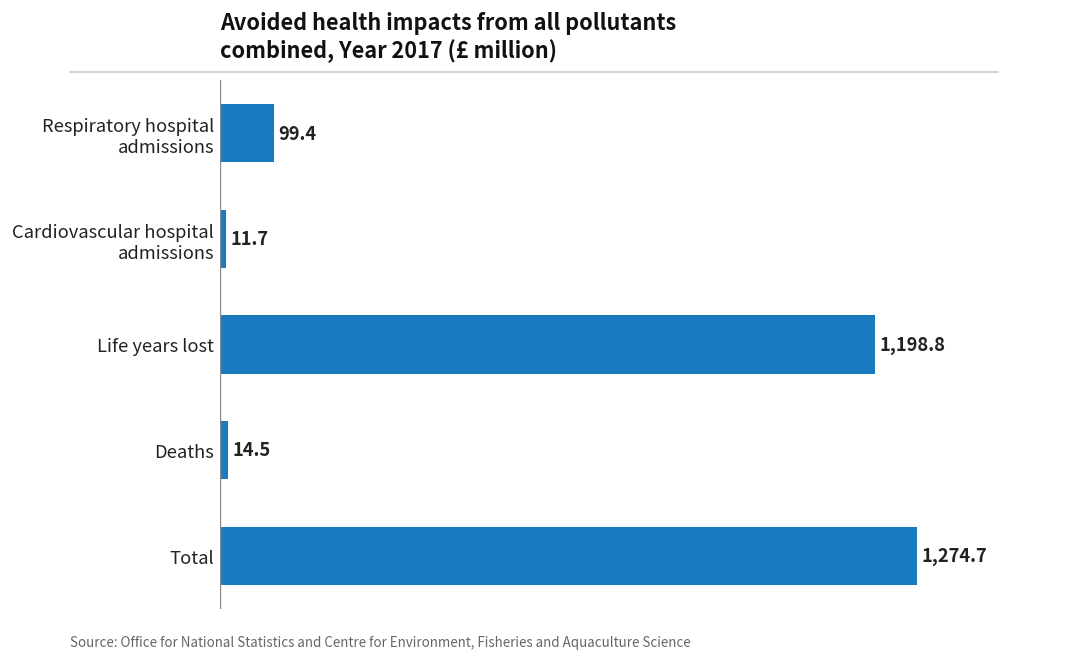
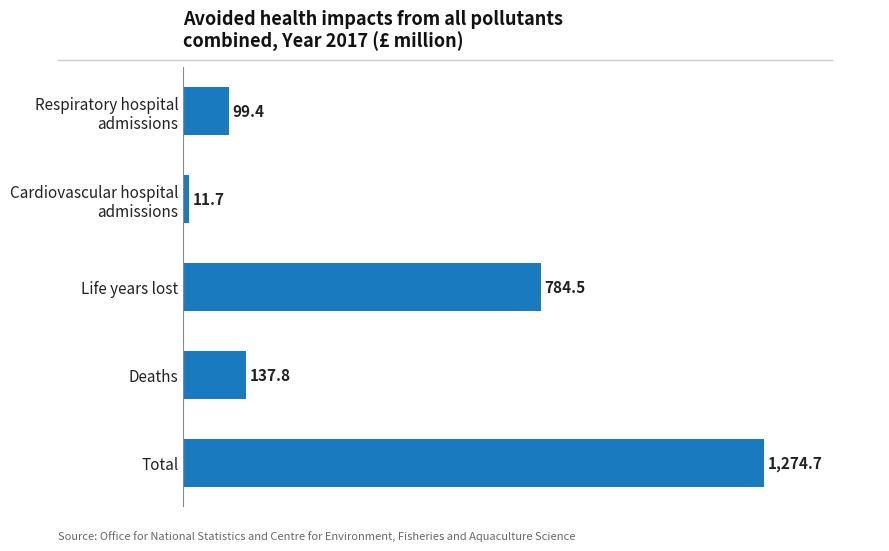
  {
    "Respiratory hospital admissions": "99.4",
    "Cardiovascular hospital admissions": "11.7",
-   "Life years lost": "1,198.8",
-   "Deaths": "14.5",
+   "Life years lost": "784.5",
+   "Deaths": "137.8",
    "Total": "1,274.7"
  }
